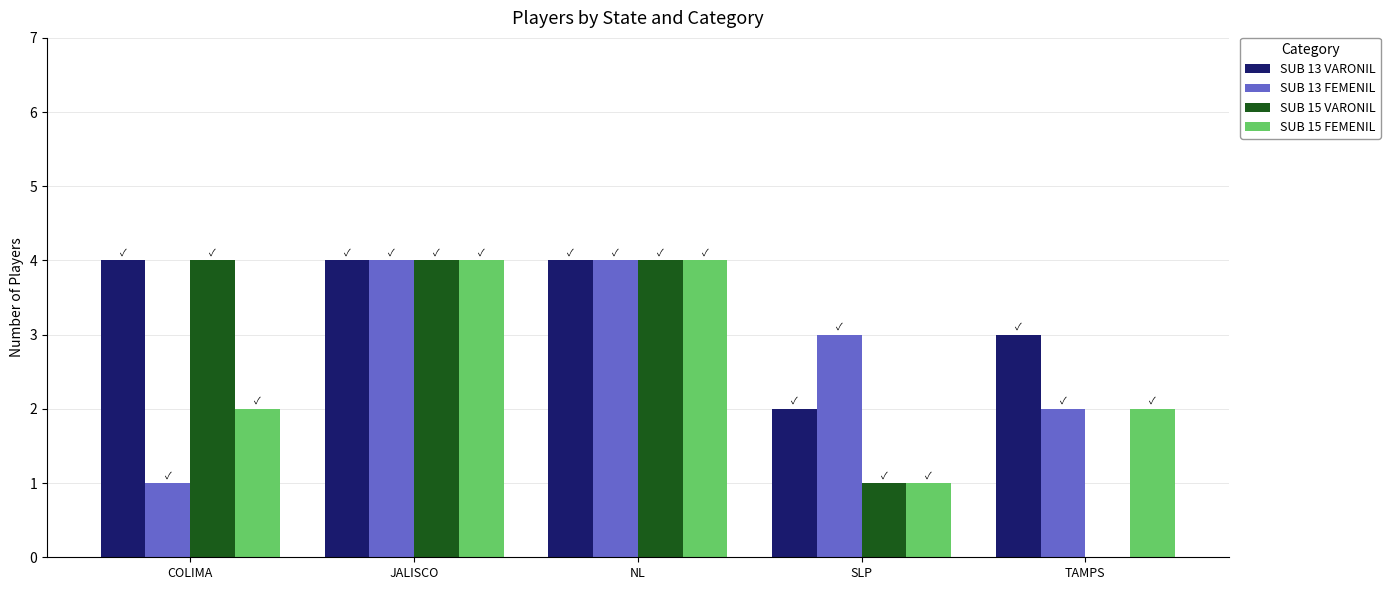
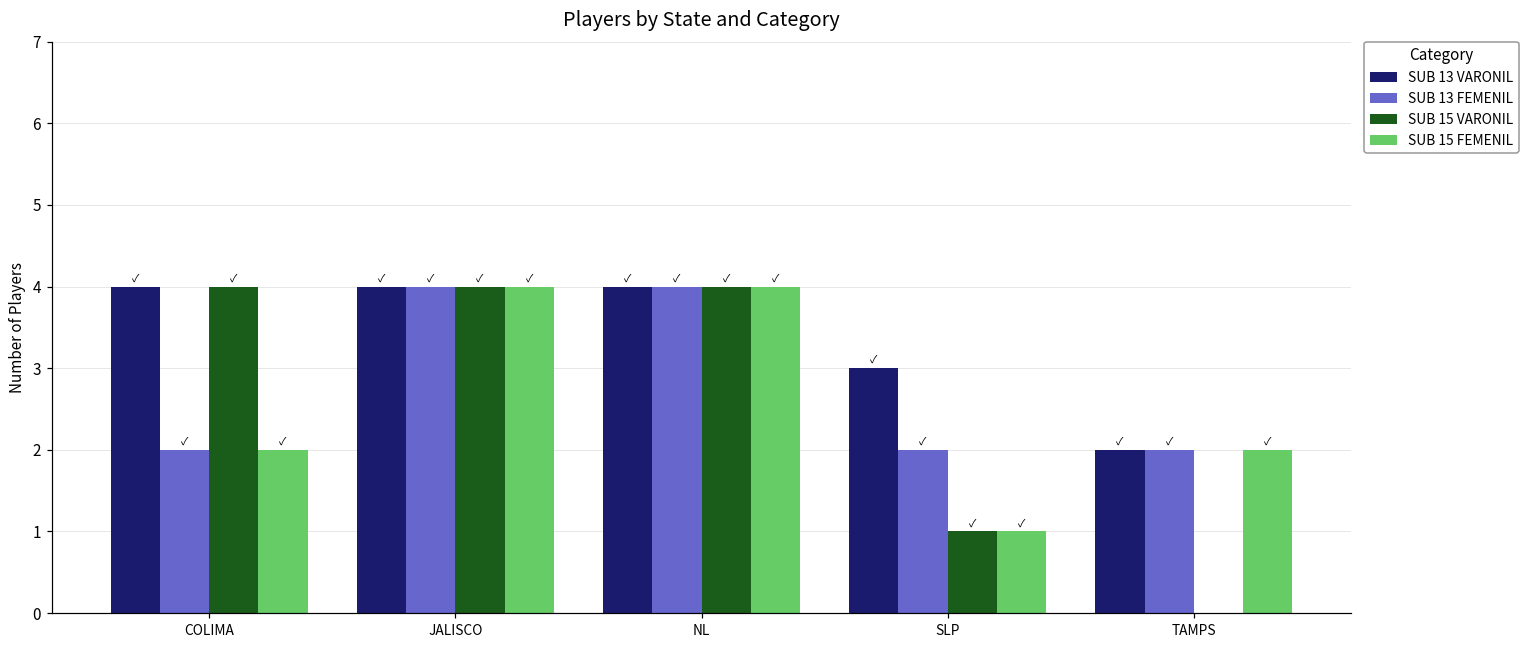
  {
    "SUB 13 VARONIL": {
      "COLIMA": 4,
      "JALISCO": 4,
      "NL": 4,
-     "SLP": 2,
-     "TAMPS": 3
+     "SLP": 3,
+     "TAMPS": 2
    },
    "SUB 13 FEMENIL": {
-     "COLIMA": 1,
+     "COLIMA": 2,
      "JALISCO": 4,
      "NL": 4,
-     "SLP": 3,
+     "SLP": 2,
      "TAMPS": 2
    },
    "SUB 15 VARONIL": {
      "COLIMA": 4,
      "JALISCO": 4,
      "NL": 4,
      "SLP": 1,
      "TAMPS": 0
    },
    "SUB 15 FEMENIL": {
      "COLIMA": 2,
      "JALISCO": 4,
      "NL": 4,
      "SLP": 1,
      "TAMPS": 2
    }
  }
